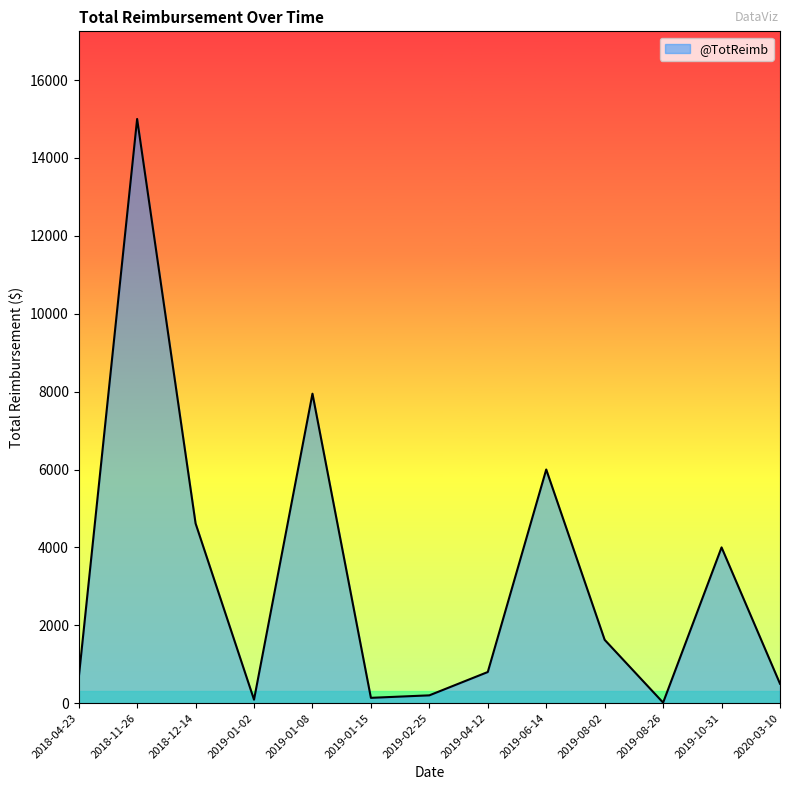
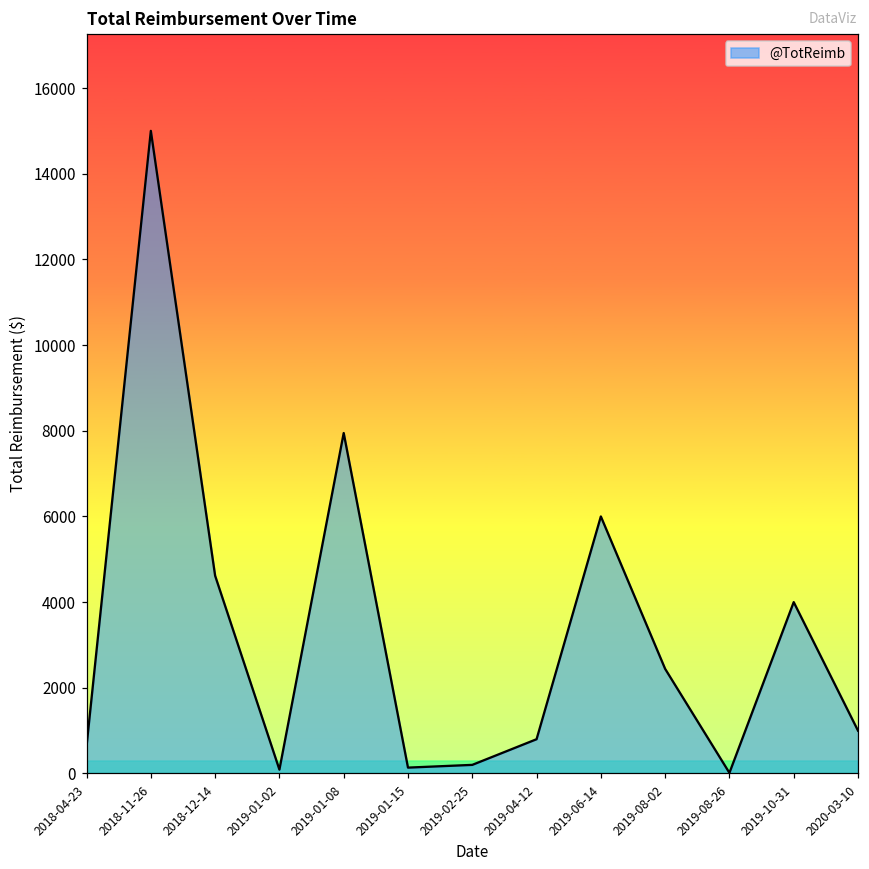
  {
    "2018-04-23": 600,
    "2018-11-26": 15000,
    "2018-12-14": 4600,
    "2019-01-08": 7900,
    "2019-04-12": 800,
    "2019-06-14": 6000,
-   "2019-08-02": 1600,
+   "2019-08-02": 2400,
    "2019-10-31": 4000,
-   "2020-03-10": 500
+   "2020-03-10": 1000
  }
